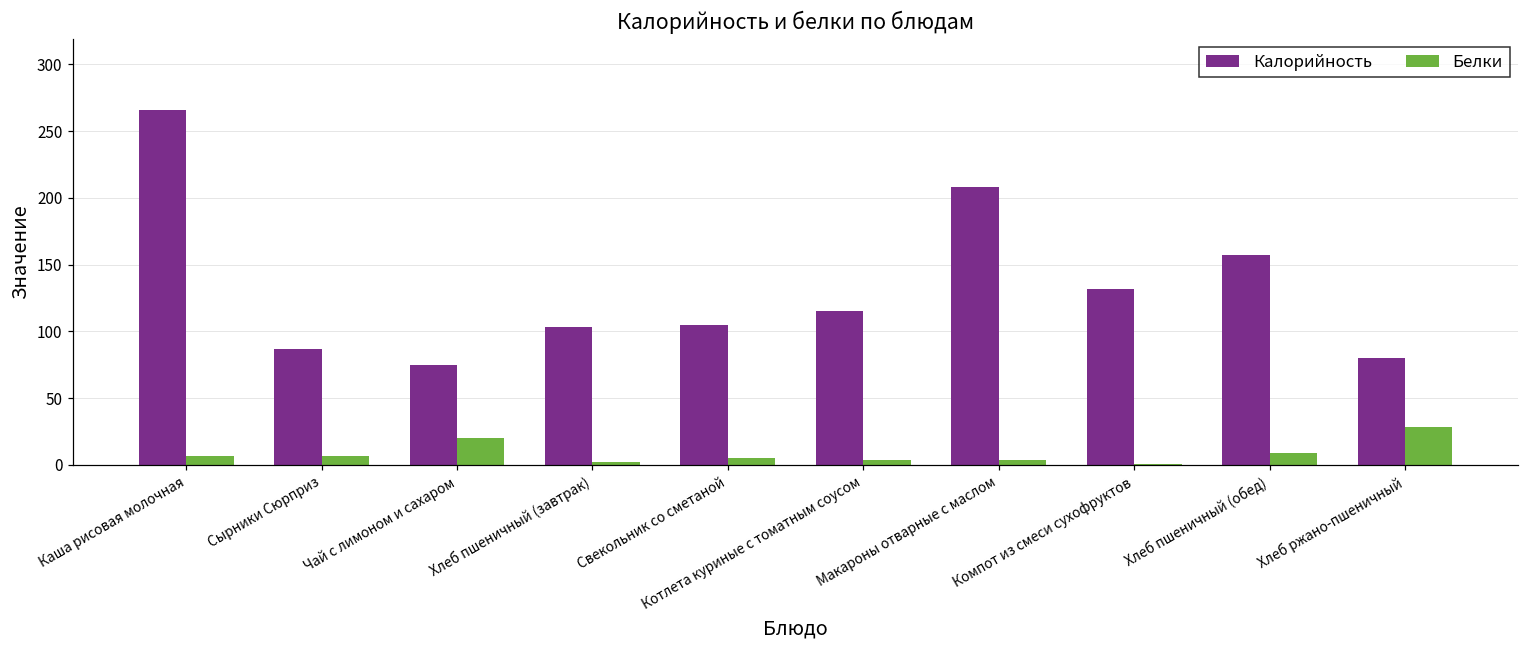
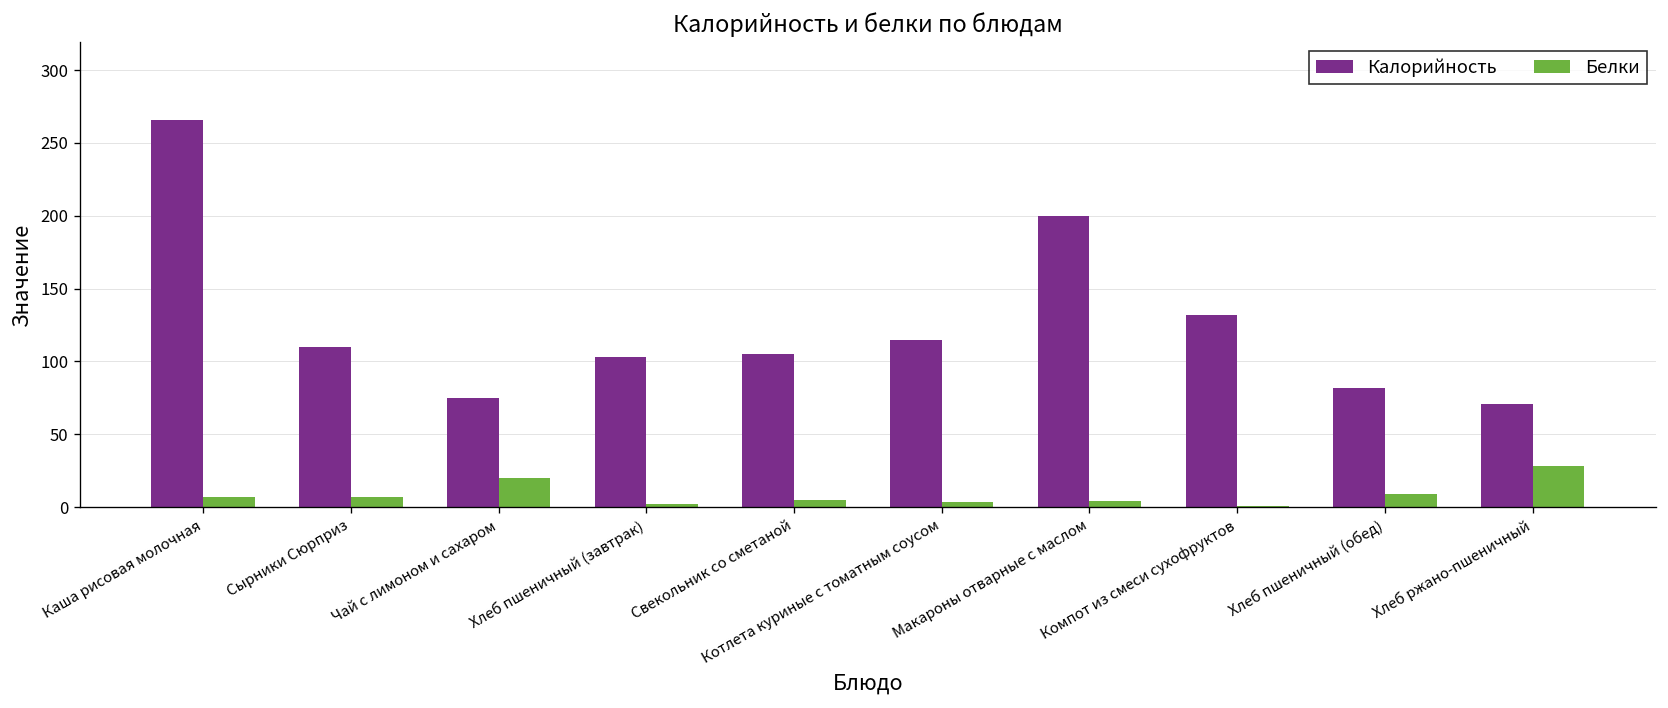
  {
    "Калорийность": {
      "Каша рисовая молочная": 266,
-     "Сырники Сюрприз": 87,
+     "Сырники Сюрприз": 110,
      "Чай с лимоном и сахаром": 75,
      "Хлеб пшеничный (завтрак)": 103,
      "Свекольник со сметаной": 105,
      "Котлета куриные с томатным соусом": 115,
-     "Макароны отварные с маслом": 208,
+     "Макароны отварные с маслом": 200,
      "Компот из смеси сухофруктов": 132,
-     "Хлеб пшеничный (обед)": 157,
-     "Хлеб ржано-пшеничный": 80
+     "Хлеб пшеничный (обед)": 82,
+     "Хлеб ржано-пшеничный": 71
    },
    "Белки": {
      "Каша рисовая молочная": 7,
      "Сырники Сюрприз": 7,
      "Чай с лимоном и сахаром": 20,
      "Хлеб пшеничный (завтрак)": 2,
      "Свекольник со сметаной": 5,
      "Котлета куриные с томатным соусом": 3,
      "Макароны отварные с маслом": 4,
      "Хлеб пшеничный (обед)": 9,
      "Хлеб ржано-пшеничный": 28
    }
  }
